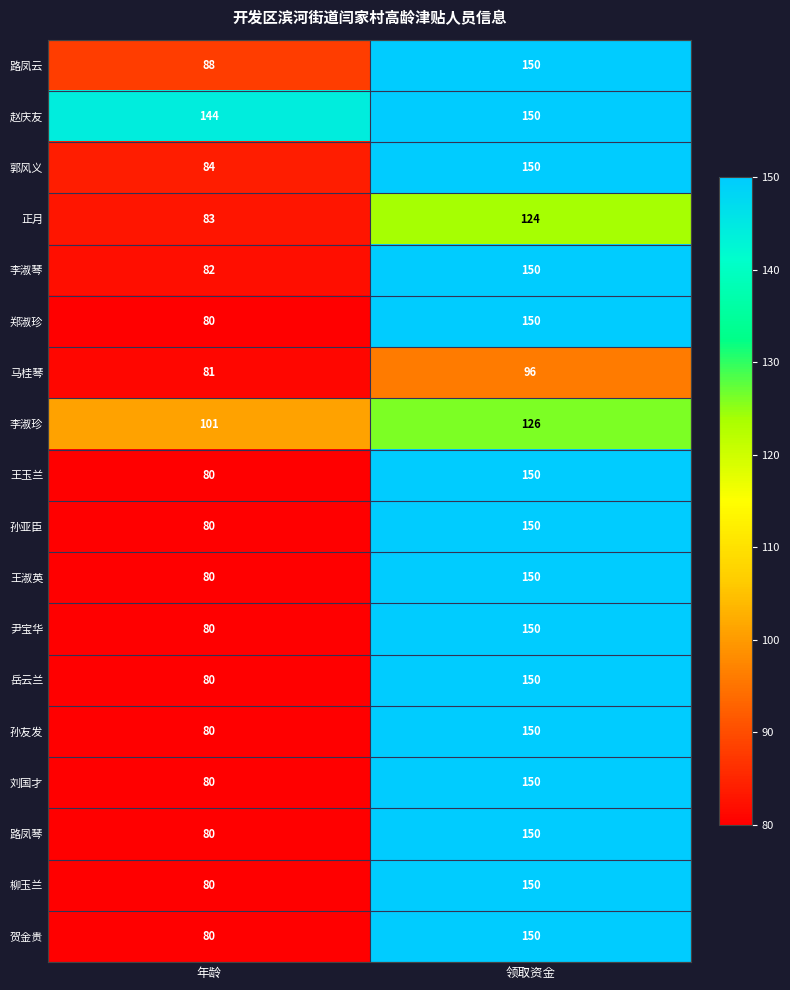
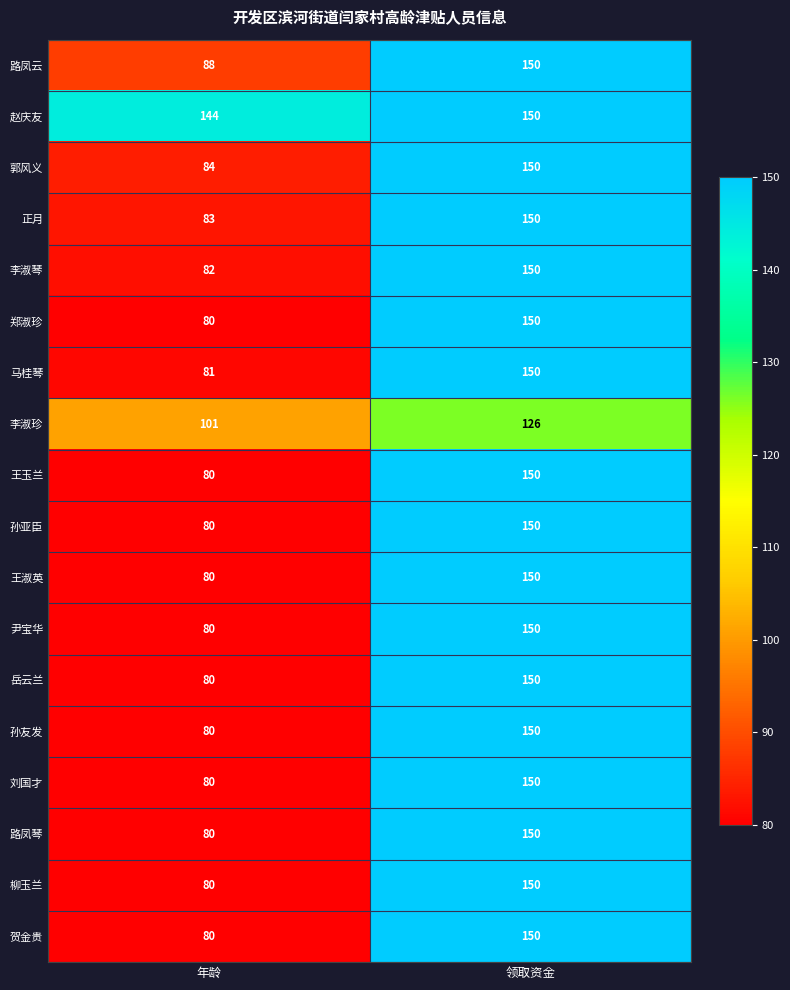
  {
    "路凤云": {
      "年龄": 88,
      "领取资金": 150
    },
    "赵庆友": {
      "年龄": 144,
      "领取资金": 150
    },
    "郭风义": {
      "年龄": 84,
      "领取资金": 150
    },
    "正月": {
      "年龄": 83,
-     "领取资金": 124
+     "领取资金": 150
    },
    "李淑琴": {
      "年龄": 82,
      "领取资金": 150
    },
    "郑淑珍": {
      "年龄": 80,
      "领取资金": 150
    },
    "马桂琴": {
      "年龄": 81,
-     "领取资金": 96
+     "领取资金": 150
    },
    "李淑珍": {
      "年龄": 101,
      "领取资金": 126
    },
    "王玉兰": {
      "年龄": 80,
      "领取资金": 150
    },
    "孙亚臣": {
      "年龄": 80,
      "领取资金": 150
    },
    "王淑英": {
      "年龄": 80,
      "领取资金": 150
    },
    "尹宝华": {
      "年龄": 80,
      "领取资金": 150
    },
    "岳云兰": {
      "年龄": 80,
      "领取资金": 150
    },
    "孙友发": {
      "年龄": 80,
      "领取资金": 150
    },
    "刘国才": {
      "年龄": 80,
      "领取资金": 150
    },
    "路凤琴": {
      "年龄": 80,
      "领取资金": 150
    },
    "柳玉兰": {
      "年龄": 80,
      "领取资金": 150
    },
    "贺金贵": {
      "年龄": 80,
      "领取资金": 150
    }
  }
